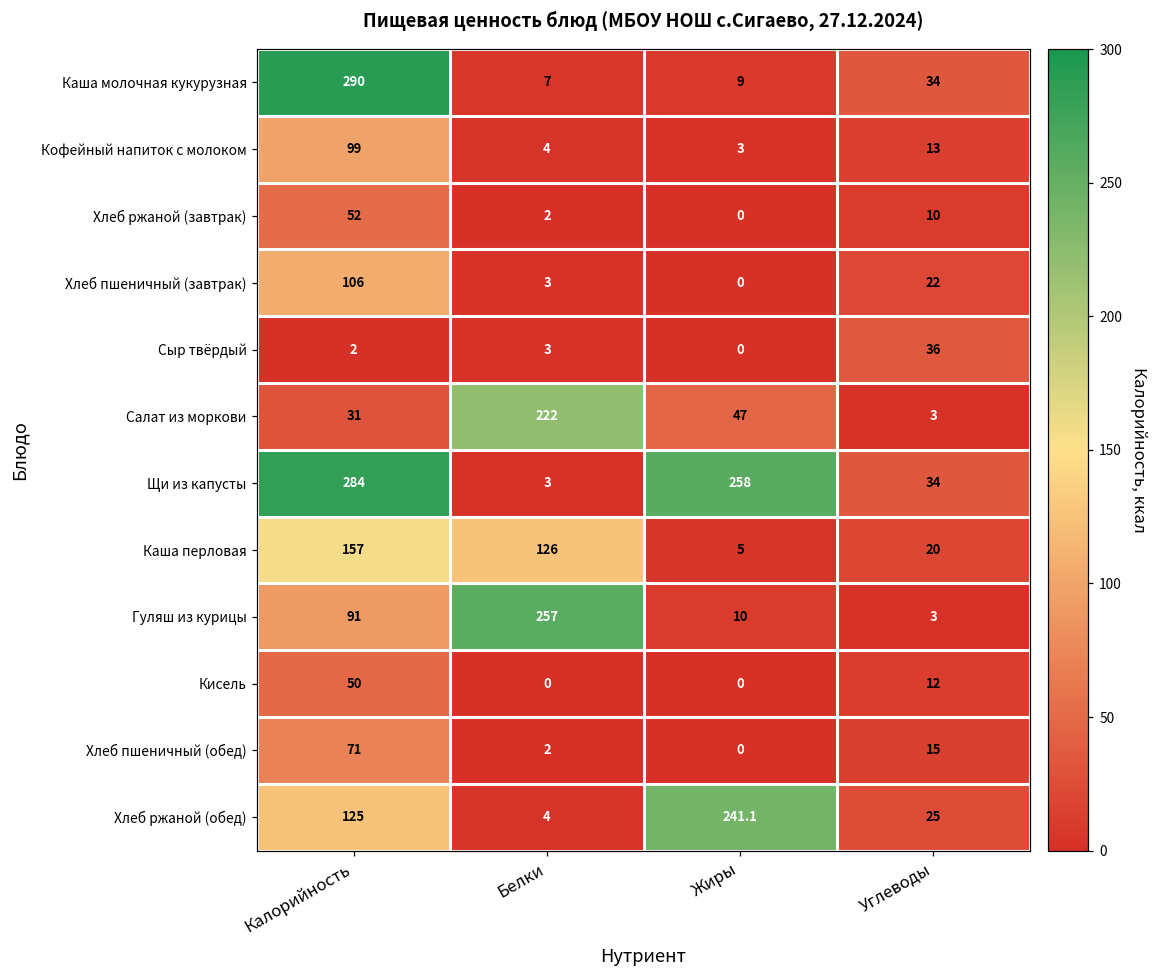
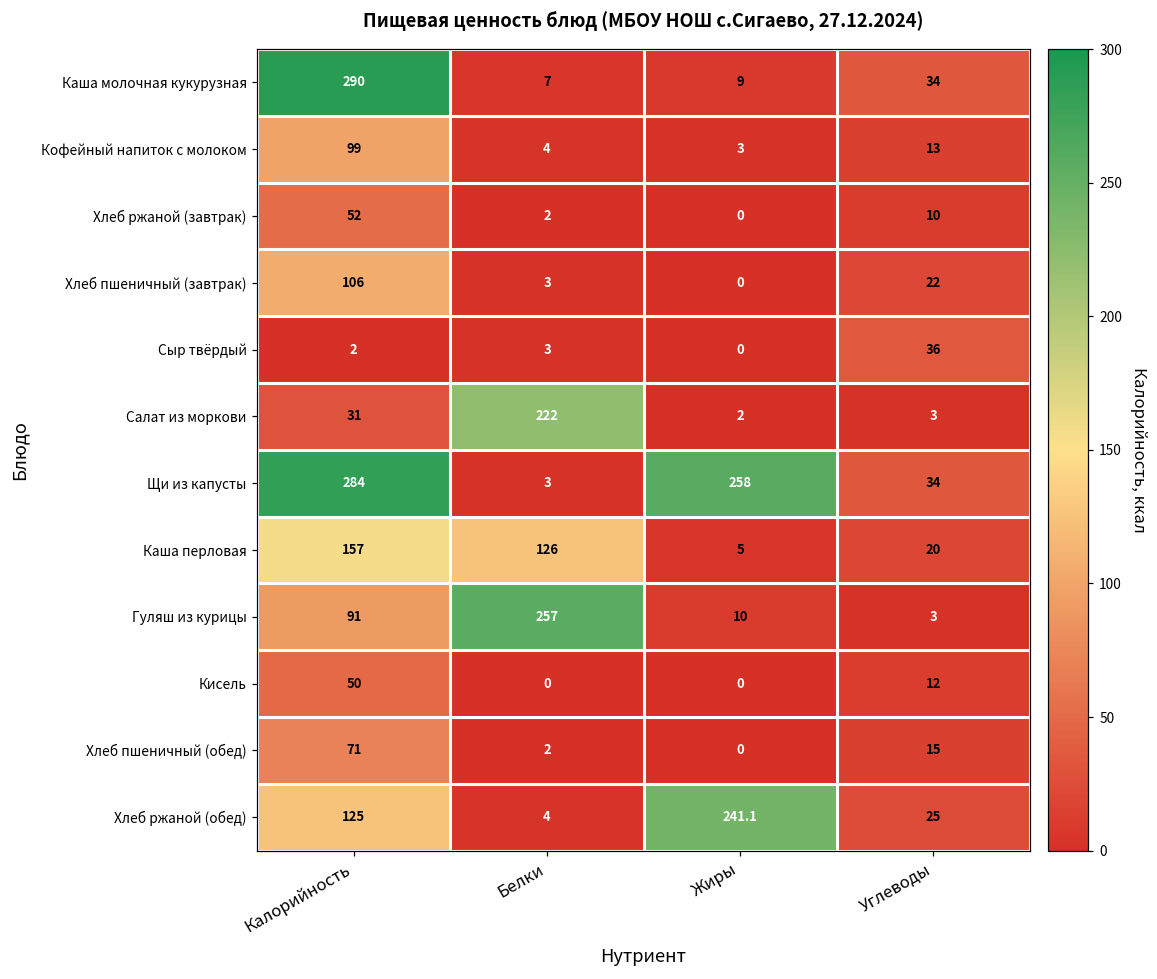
  {
    "Каша молочная кукурузная": {
      "Калорийность": 290,
      "Белки": 7,
      "Жиры": 9,
      "Углеводы": 34
    },
    "Кофейный напиток с молоком": {
      "Калорийность": 99,
      "Белки": 4,
      "Жиры": 3,
      "Углеводы": 13
    },
    "Хлеб ржаной (завтрак)": {
      "Калорийность": 52,
      "Белки": 2,
      "Жиры": 0,
      "Углеводы": 10
    },
    "Хлеб пшеничный (завтрак)": {
      "Калорийность": 106,
      "Белки": 3,
      "Жиры": 0,
      "Углеводы": 22
    },
    "Сыр твёрдый": {
      "Калорийность": 2,
      "Белки": 3,
      "Жиры": 0,
      "Углеводы": 36
    },
    "Салат из моркови": {
      "Калорийность": 31,
      "Белки": 222,
-     "Жиры": 47,
+     "Жиры": 2,
      "Углеводы": 3
    },
    "Щи из капусты": {
      "Калорийность": 284,
      "Белки": 3,
      "Жиры": 258,
      "Углеводы": 34
    },
    "Каша перловая": {
      "Калорийность": 157,
      "Белки": 126,
      "Жиры": 5,
      "Углеводы": 20
    },
    "Гуляш из курицы": {
      "Калорийность": 91,
      "Белки": 257,
      "Жиры": 10,
      "Углеводы": 3
    },
    "Кисель": {
      "Калорийность": 50,
      "Белки": 0,
      "Жиры": 0,
      "Углеводы": 12
    },
    "Хлеб пшеничный (обед)": {
      "Калорийность": 71,
      "Белки": 2,
      "Жиры": 0,
      "Углеводы": 15
    },
    "Хлеб ржаной (обед)": {
      "Калорийность": 125,
      "Белки": 4,
      "Жиры": 241.1,
      "Углеводы": 25
    }
  }
